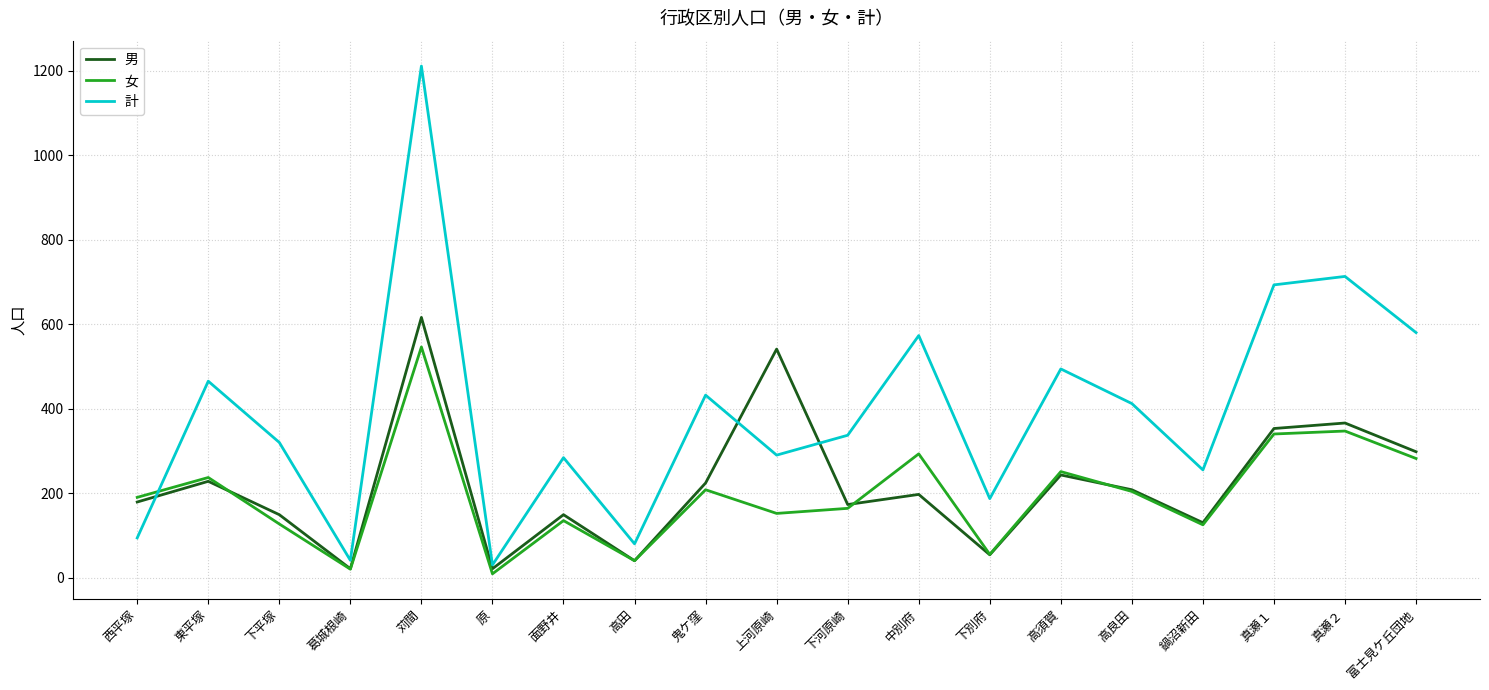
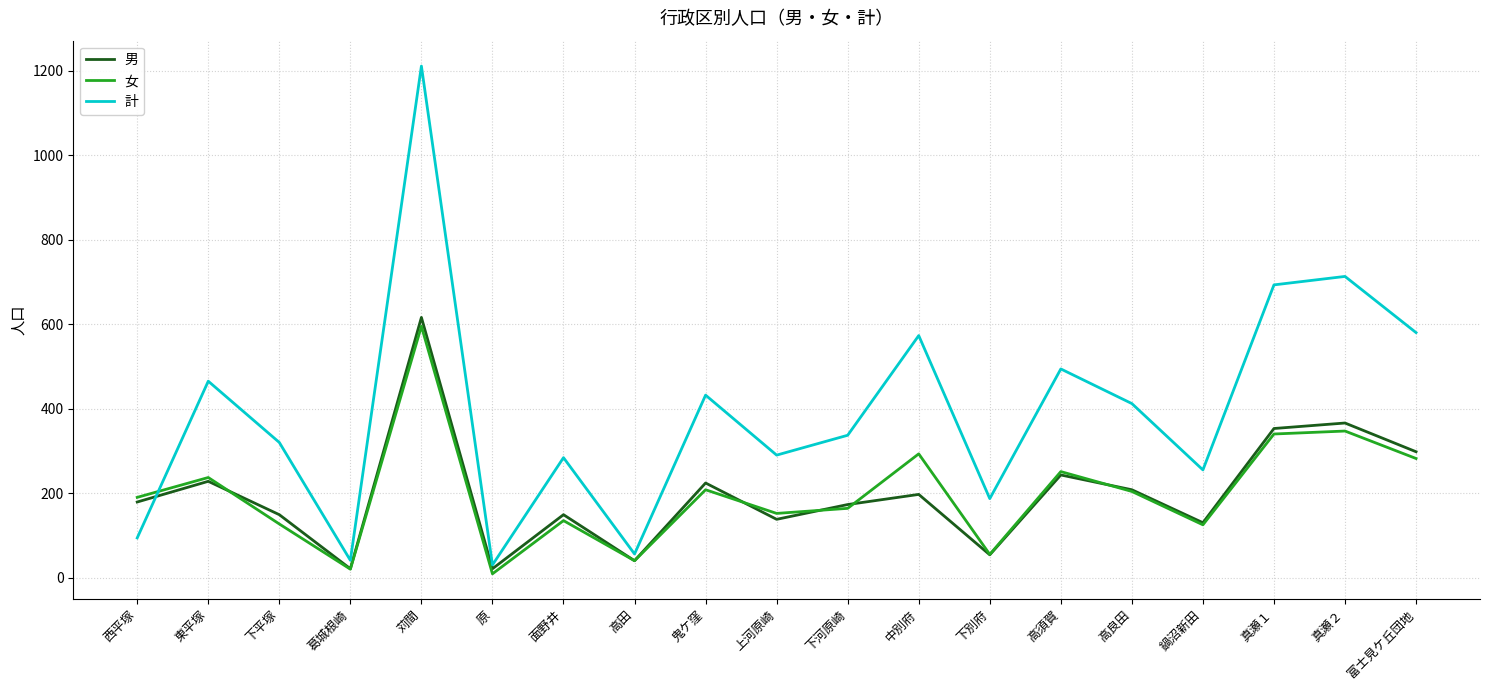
  {
    "男": {
      "西平塚": 180,
      "東平塚": 230,
      "下平塚": 150,
      "苅間": 620,
      "原": 20,
      "面野井": 150,
      "鬼ケ窪": 220,
-     "上河原崎": 540,
+     "上河原崎": 140,
      "下河原崎": 170,
      "中別府": 200,
      "高須賀": 240,
      "真瀬１": 350,
      "真瀬２": 370,
      "富士見ケ丘団地": 300
    },
    "女": {
      "西平塚": 190,
      "東平塚": 240,
      "下平塚": 130,
-     "苅間": 550,
+     "苅間": 600,
      "原": 10,
      "面野井": 140,
      "鬼ケ窪": 210,
      "上河原崎": 150,
      "下河原崎": 160,
      "中別府": 290,
      "高須賀": 250,
      "真瀬１": 340,
      "真瀬２": 350,
      "富士見ケ丘団地": 280
    },
    "計": {
      "西平塚": 90,
      "東平塚": 470,
      "下平塚": 320,
      "葛城根崎": 40,
      "苅間": 1210,
      "原": 30,
      "面野井": 280,
-     "高田": 80,
+     "高田": 60,
      "鬼ケ窪": 430,
      "上河原崎": 290,
      "下河原崎": 340,
      "中別府": 570,
      "下別府": 190,
      "高須賀": 490,
      "高良田": 410,
      "鍋沼新田": 260,
      "真瀬１": 690,
      "真瀬２": 710,
      "富士見ケ丘団地": 580
    }
  }
